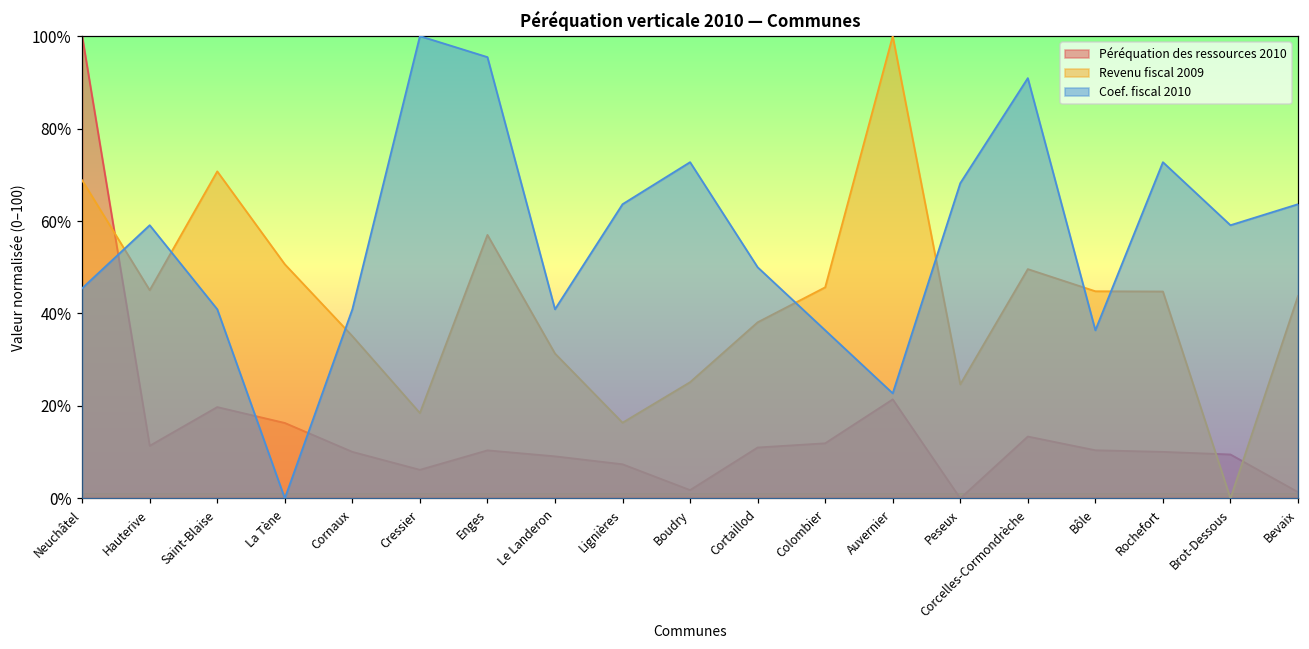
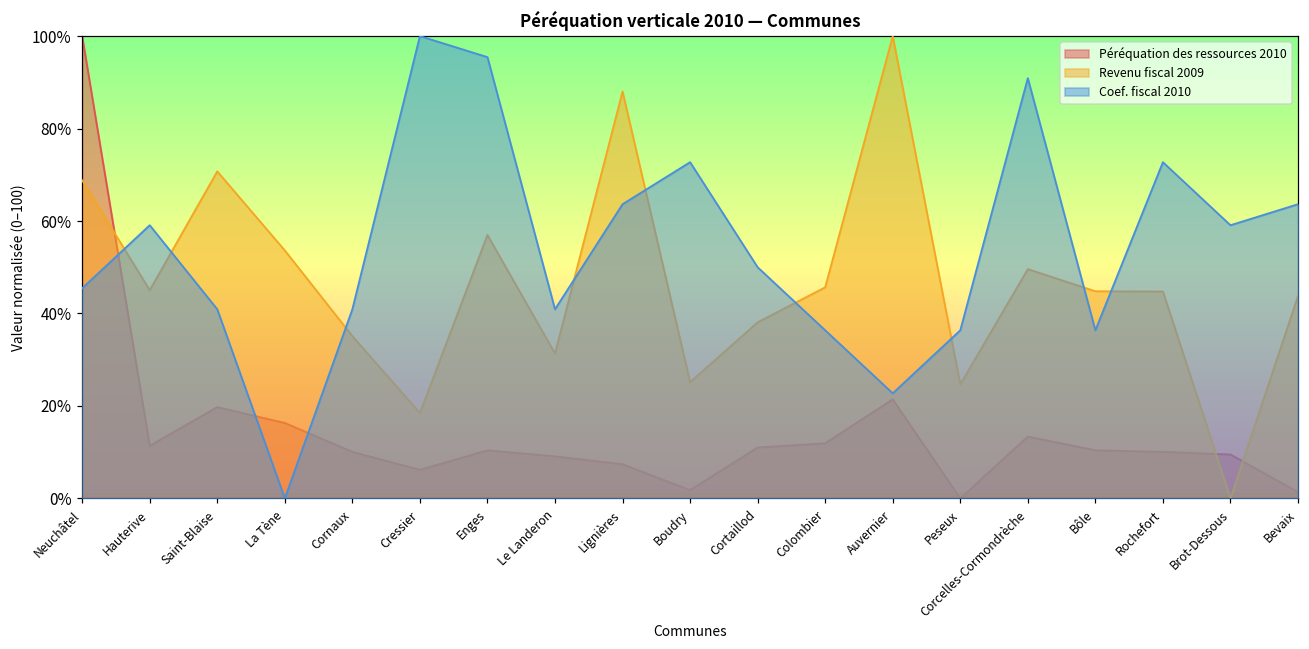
  {
    "Péréquation des ressources 2010": {
      "Neuchâtel": "100%",
      "Hauterive": "11%",
      "Saint-Blaise": "20%",
      "La Tène": "16%",
      "Cornaux": "10%",
      "Cressier": "6%",
      "Enges": "10%",
      "Le Landeron": "9%",
      "Lignières": "7%",
      "Boudry": "2%",
      "Cortaillod": "11%",
      "Colombier": "12%",
      "Auvernier": "21%",
      "Peseux": "0%",
      "Corcelles-Cormondrèche": "13%",
      "Bôle": "10%",
      "Rochefort": "10%",
      "Brot-Dessous": "9%",
      "Bevaix": "1%"
    },
    "Revenu fiscal 2009": {
      "Neuchâtel": "69%",
      "Hauterive": "45%",
      "Saint-Blaise": "71%",
-     "La Tène": "51%",
+     "La Tène": "54%",
      "Cornaux": "35%",
      "Cressier": "18%",
      "Enges": "57%",
      "Le Landeron": "31%",
-     "Lignières": "16%",
+     "Lignières": "88%",
      "Boudry": "25%",
      "Cortaillod": "38%",
      "Colombier": "46%",
      "Auvernier": "100%",
      "Peseux": "25%",
      "Corcelles-Cormondrèche": "50%",
      "Bôle": "45%",
      "Rochefort": "45%",
      "Brot-Dessous": "0%",
      "Bevaix": "44%"
    },
    "Coef. fiscal 2010": {
      "Neuchâtel": "45%",
      "Hauterive": "59%",
      "Saint-Blaise": "41%",
      "La Tène": "0%",
      "Cornaux": "41%",
      "Cressier": "100%",
      "Enges": "95%",
      "Le Landeron": "41%",
      "Lignières": "64%",
      "Boudry": "73%",
      "Cortaillod": "50%",
      "Colombier": "36%",
      "Auvernier": "23%",
-     "Peseux": "68%",
+     "Peseux": "36%",
      "Corcelles-Cormondrèche": "91%",
      "Bôle": "36%",
      "Rochefort": "73%",
      "Brot-Dessous": "59%",
      "Bevaix": "64%"
    }
  }
